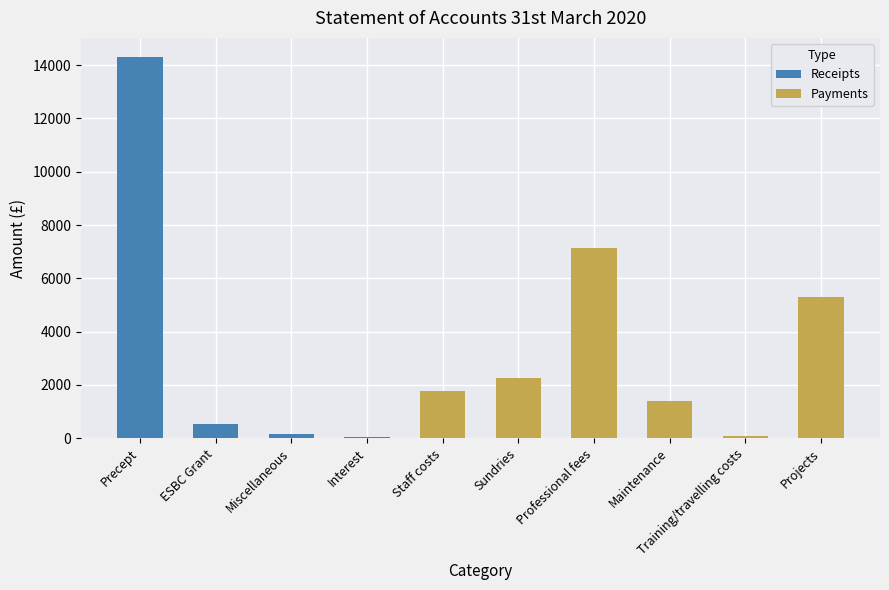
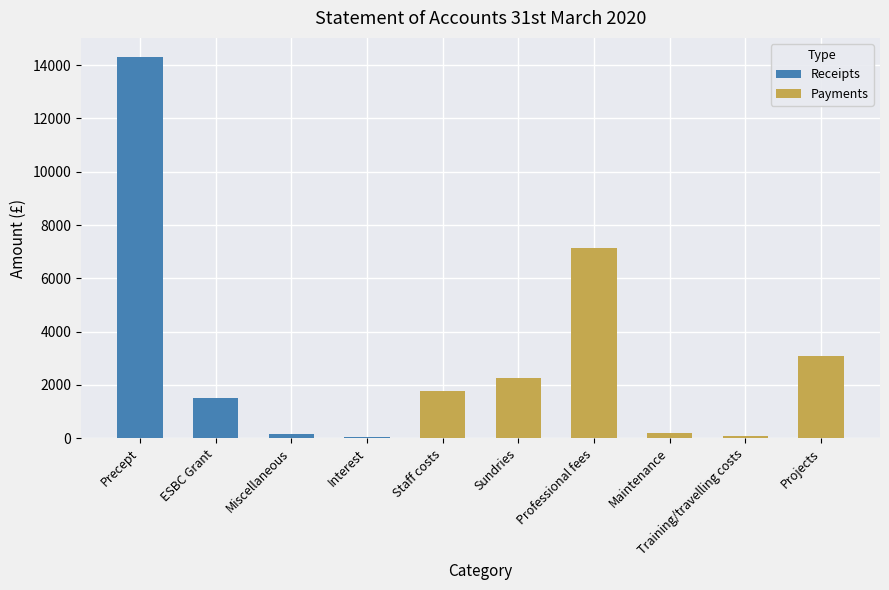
  {
    "Receipts": {
      "Precept": 14300,
-     "ESBC Grant": 500,
+     "ESBC Grant": 1500,
      "Miscellaneous": 200,
      "Staff costs": 0,
      "Sundries": 0,
      "Professional fees": 0,
      "Maintenance": 0,
      "Training/travelling costs": 0,
      "Projects": 0
    },
    "Payments": {
      "Precept": 0,
      "ESBC Grant": 0,
      "Miscellaneous": 0,
      "Interest": 0,
      "Staff costs": 1800,
      "Sundries": 2300,
      "Professional fees": 7100,
-     "Maintenance": 1400,
-     "Projects": 5300
+     "Maintenance": 200,
+     "Projects": 3100
    }
  }
